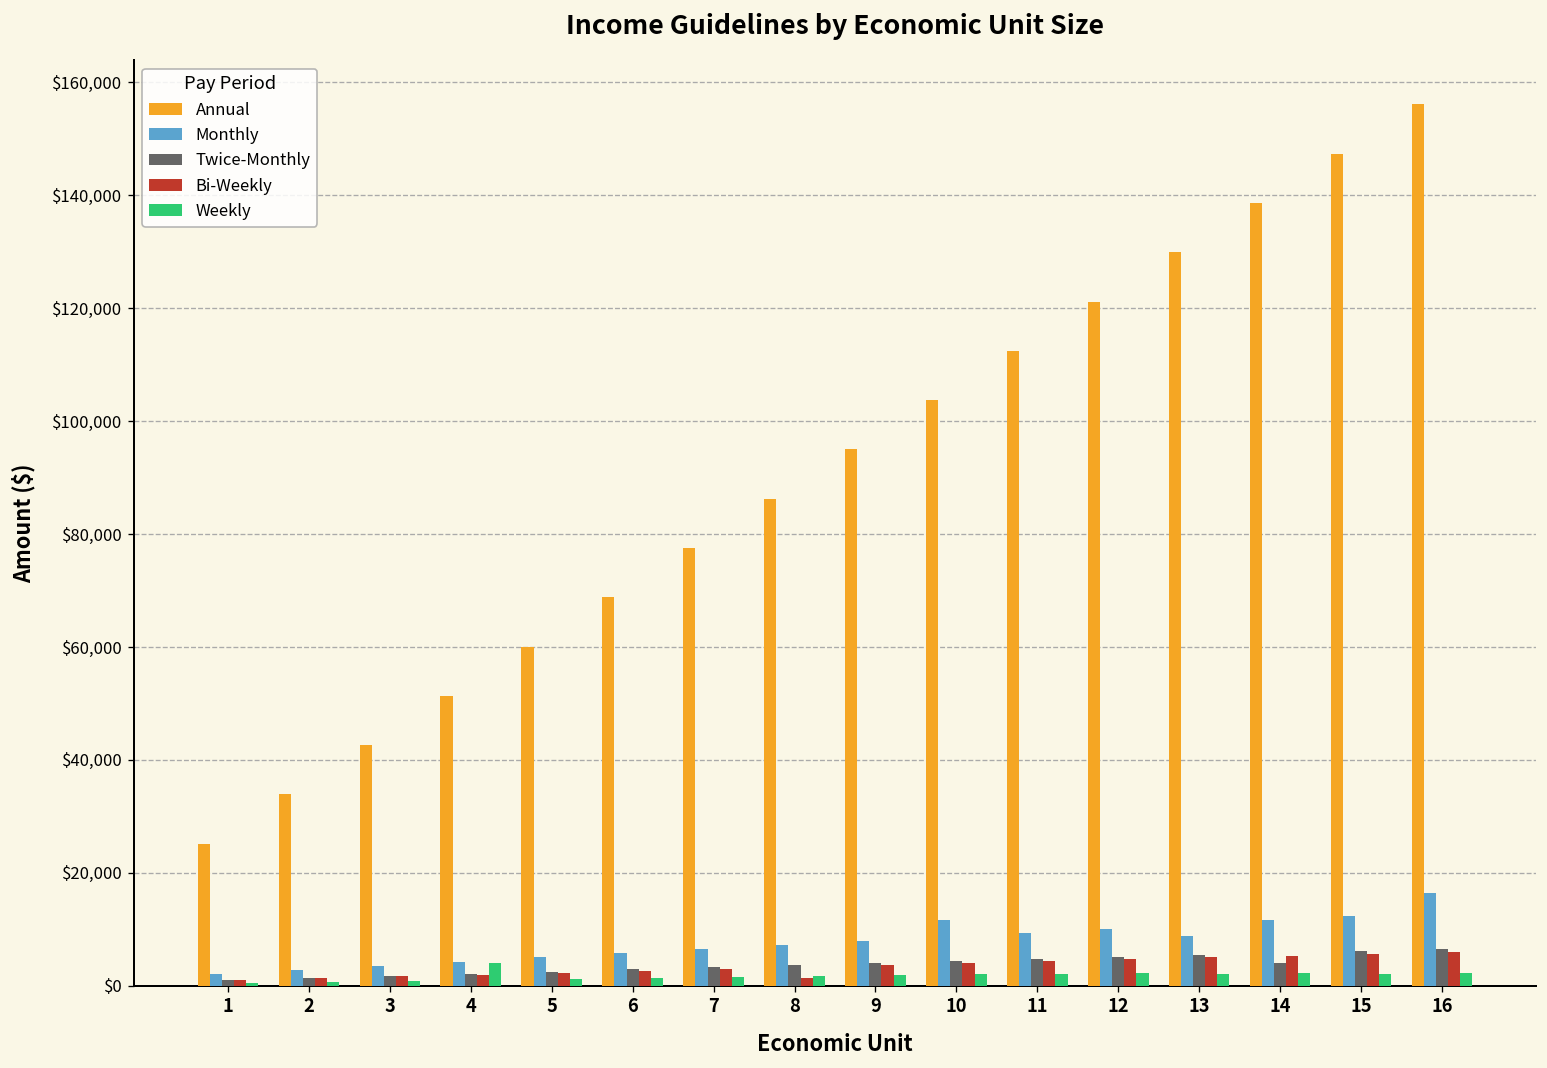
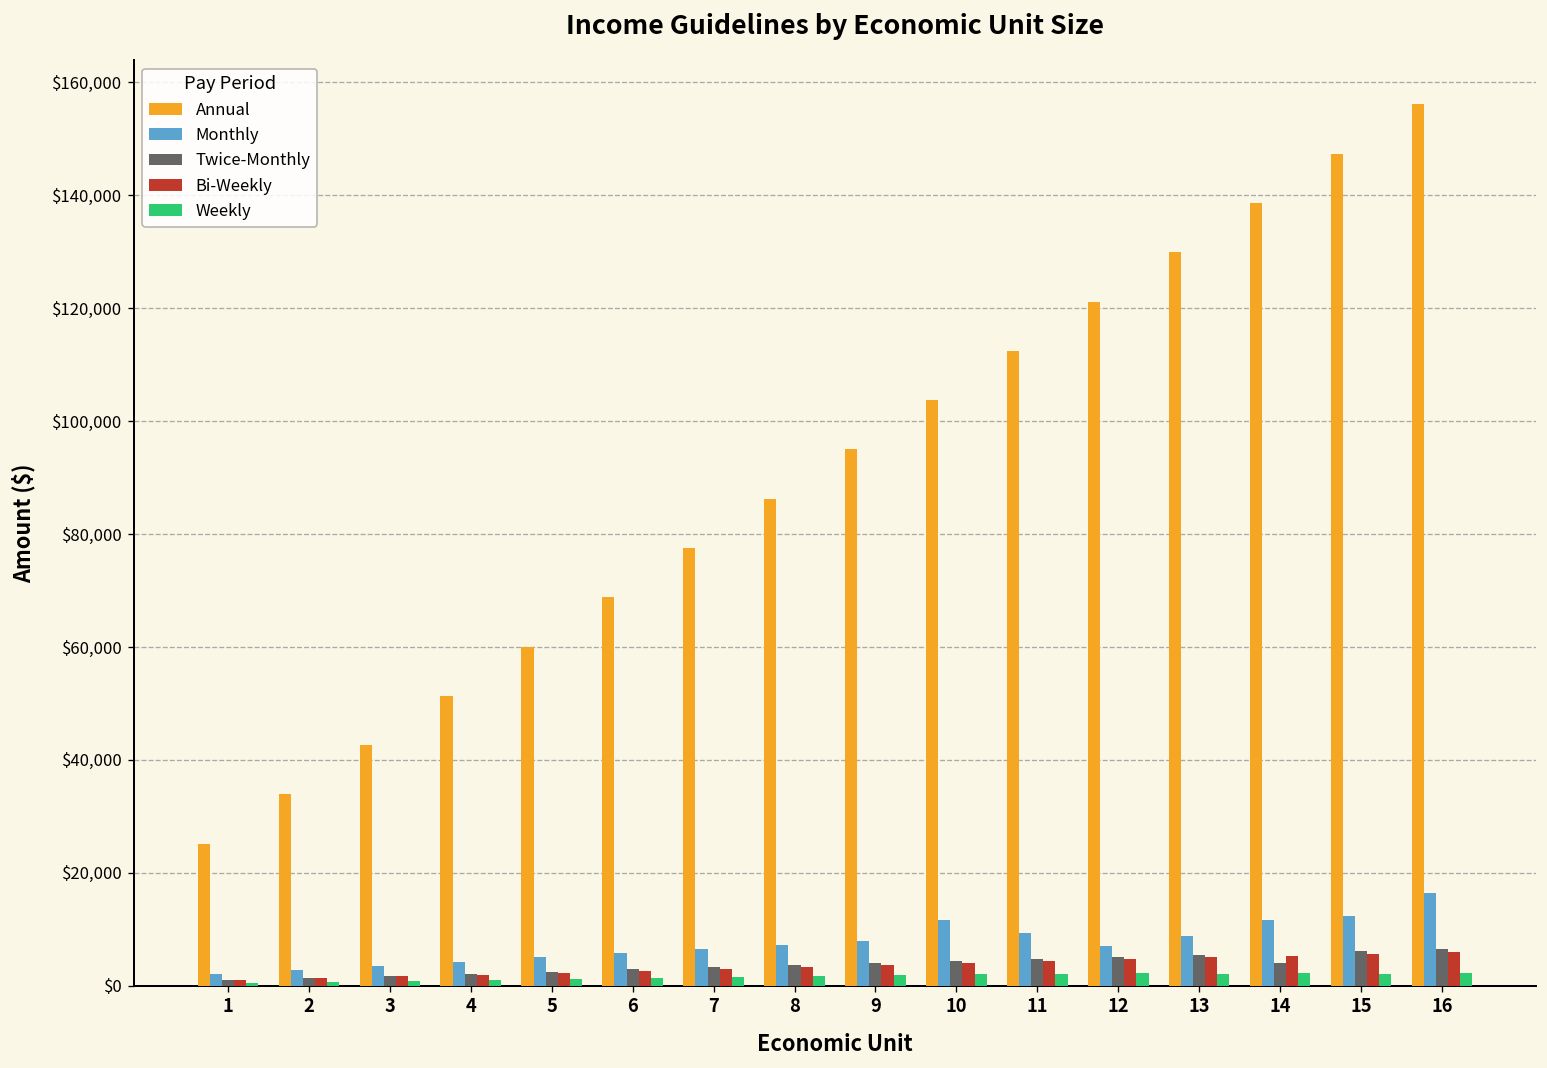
  {
    "Annual": {
      "1": "$25,000",
      "2": "$34,000",
      "3": "$43,000",
      "4": "$51,000",
      "5": "$60,000",
      "6": "$69,000",
      "7": "$78,000",
      "8": "$86,000",
      "9": "$95,000",
      "10": "$104,000",
      "11": "$112,000",
      "12": "$121,000",
      "13": "$130,000",
      "14": "$139,000",
      "15": "$147,000",
      "16": "$156,000"
    },
    "Monthly": {
      "1": "$2,000",
      "2": "$3,000",
      "3": "$4,000",
      "4": "$4,000",
      "5": "$5,000",
      "6": "$6,000",
      "7": "$6,000",
      "8": "$7,000",
      "9": "$8,000",
      "10": "$12,000",
      "11": "$9,000",
-     "12": "$10,000",
+     "12": "$7,000",
      "13": "$9,000",
      "14": "$12,000",
      "15": "$12,000",
      "16": "$17,000"
    },
    "Twice-Monthly": {
      "1": "$1,000",
      "2": "$1,000",
      "3": "$2,000",
      "4": "$2,000",
      "5": "$3,000",
      "6": "$3,000",
      "7": "$3,000",
      "8": "$4,000",
      "9": "$4,000",
      "10": "$4,000",
      "11": "$5,000",
      "12": "$5,000",
      "13": "$5,000",
      "14": "$4,000",
      "15": "$6,000",
      "16": "$7,000"
    },
    "Bi-Weekly": {
      "1": "$1,000",
      "2": "$1,000",
      "3": "$2,000",
      "4": "$2,000",
      "5": "$2,000",
      "6": "$3,000",
      "7": "$3,000",
-     "8": "$1,000",
+     "8": "$3,000",
      "9": "$4,000",
      "10": "$4,000",
      "11": "$4,000",
      "12": "$5,000",
      "13": "$5,000",
      "14": "$5,000",
      "15": "$6,000",
      "16": "$6,000"
    },
    "Weekly": {
      "2": "$1,000",
      "3": "$1,000",
-     "4": "$4,000",
+     "4": "$1,000",
      "5": "$1,000",
      "6": "$1,000",
      "7": "$1,000",
      "8": "$2,000",
      "9": "$2,000",
      "10": "$2,000",
      "11": "$2,000",
      "12": "$2,000",
      "13": "$2,000",
      "14": "$2,000",
      "15": "$2,000",
      "16": "$2,000"
    }
  }
